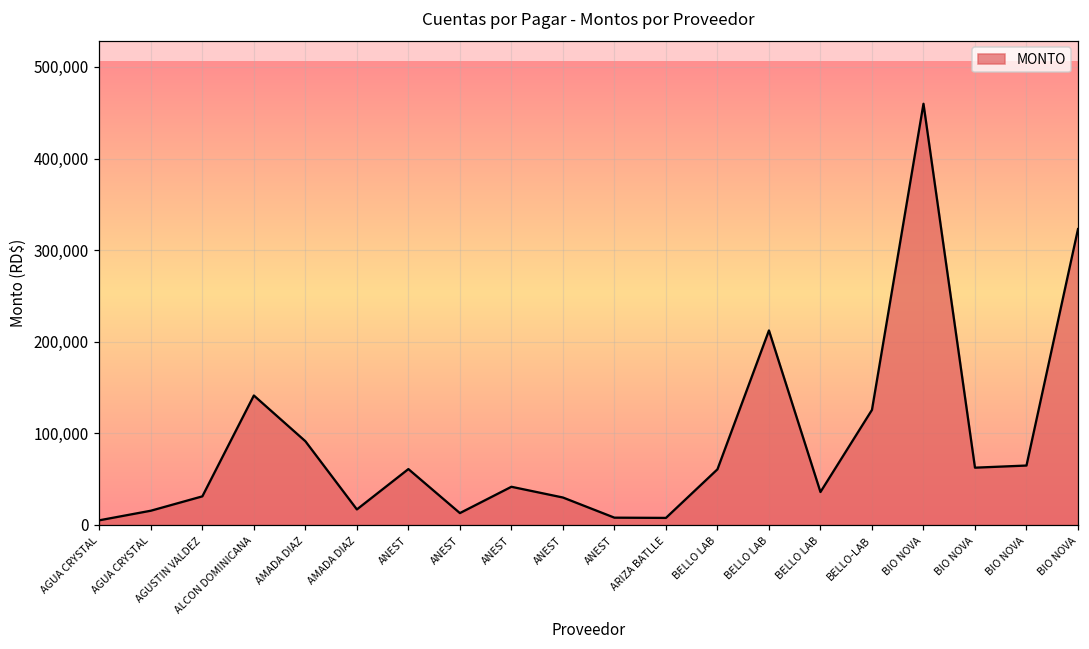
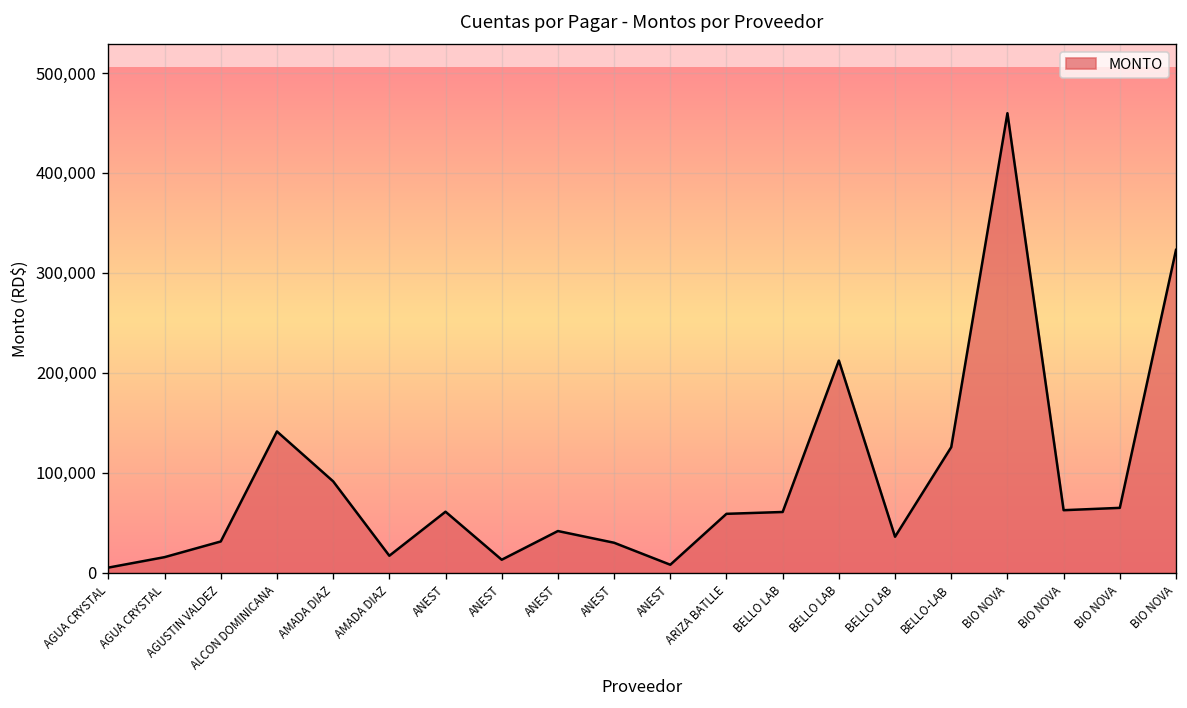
  {
    "AGUSTIN VALDEZ": "30,000",
    "ALCON DOMINICANA": "140,000",
-   "ARIZA BATLLE": "10,000",
+   "ARIZA BATLLE": "60,000",
    "BELLO-LAB": "130,000"
  }
